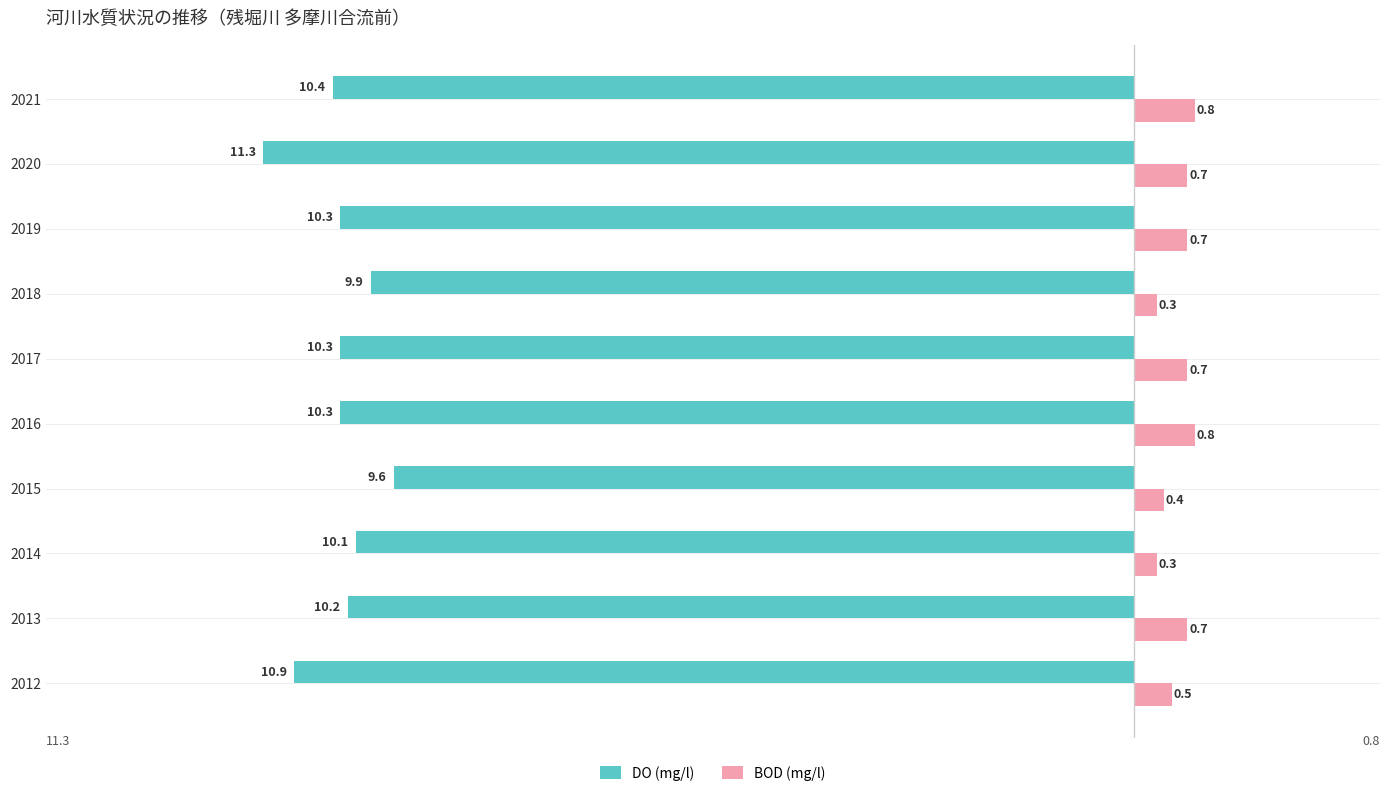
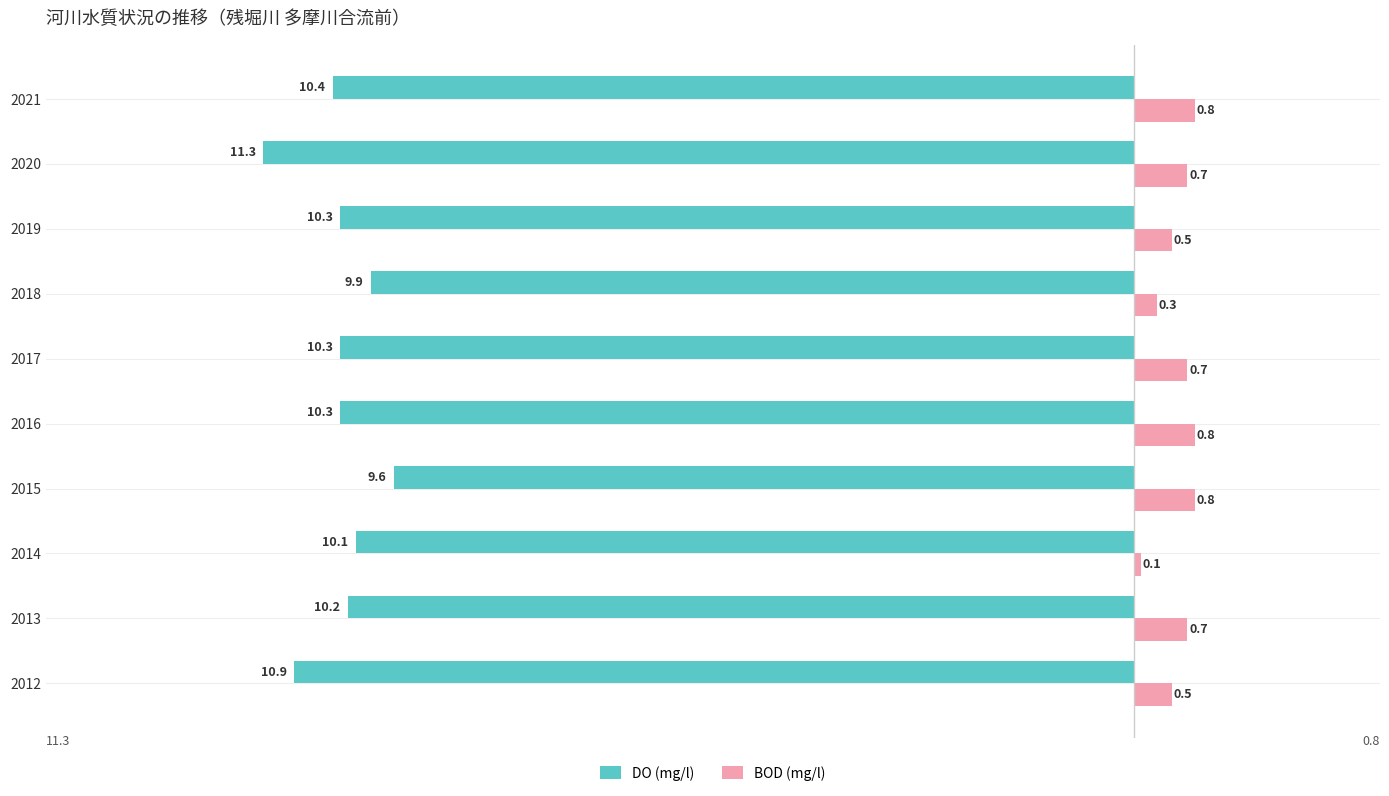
  {
    "BOD (mg/l)": {
      "2021": 0.8,
      "2020": 0.7,
-     "2019": 0.7,
+     "2019": 0.5,
      "2018": 0.3,
      "2017": 0.7,
      "2016": 0.8,
-     "2015": 0.4,
-     "2014": 0.3,
+     "2015": 0.8,
+     "2014": 0.1,
      "2013": 0.7,
      "2012": 0.5
    }
  }
